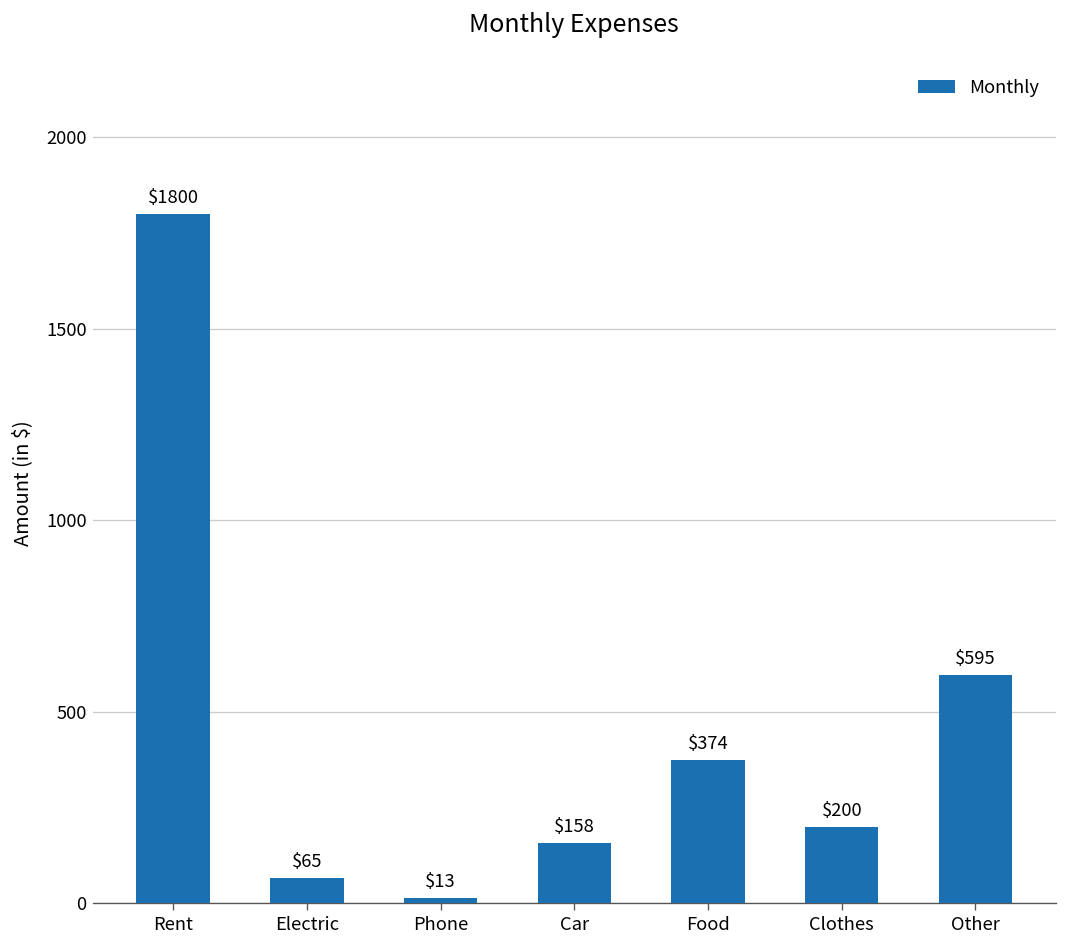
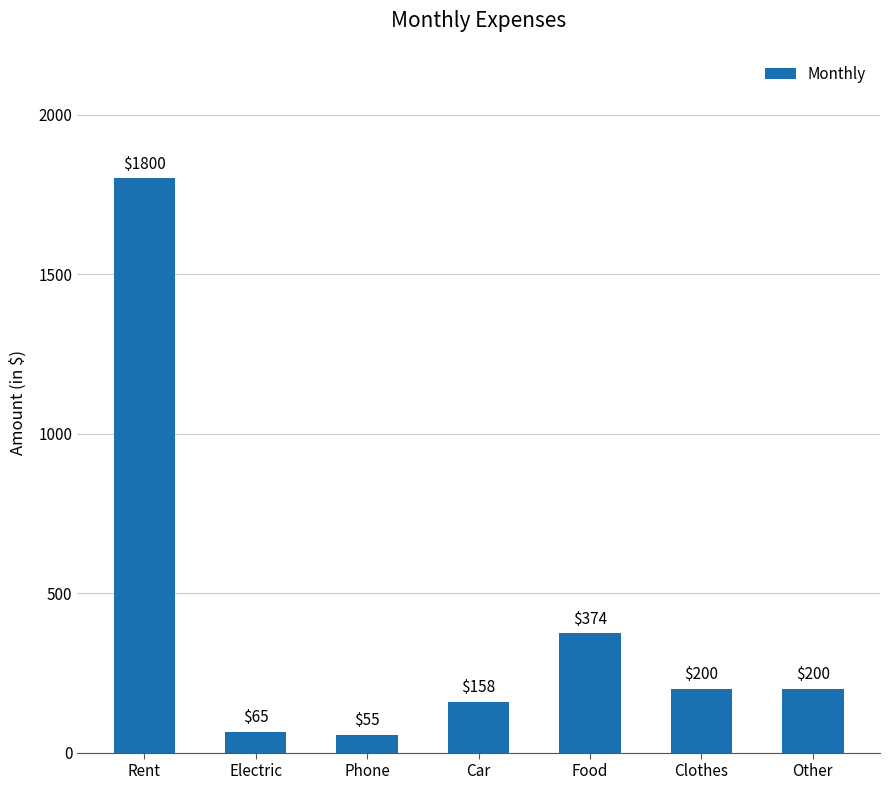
  {
    "Rent": "$1800",
    "Electric": "$65",
-   "Phone": "$13",
+   "Phone": "$55",
    "Car": "$158",
    "Food": "$374",
    "Clothes": "$200",
-   "Other": "$595"
+   "Other": "$200"
  }
